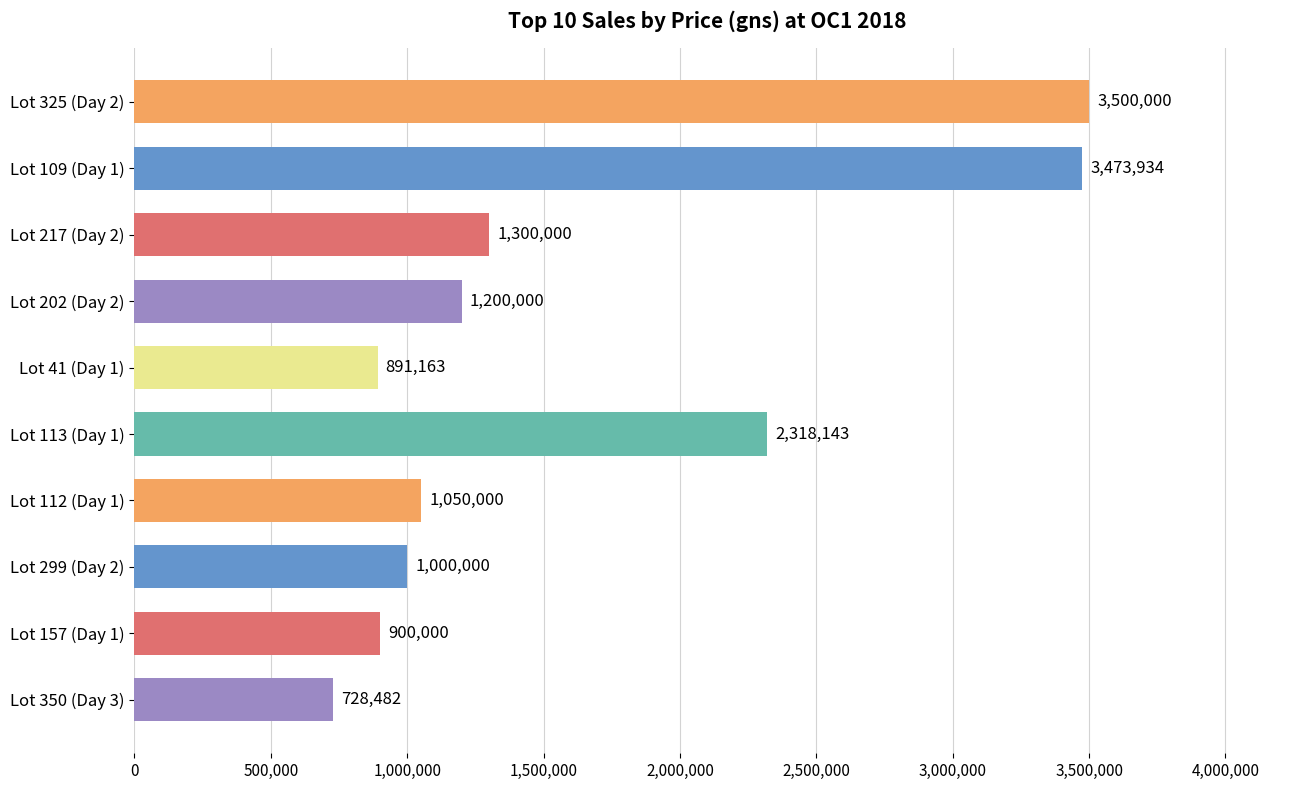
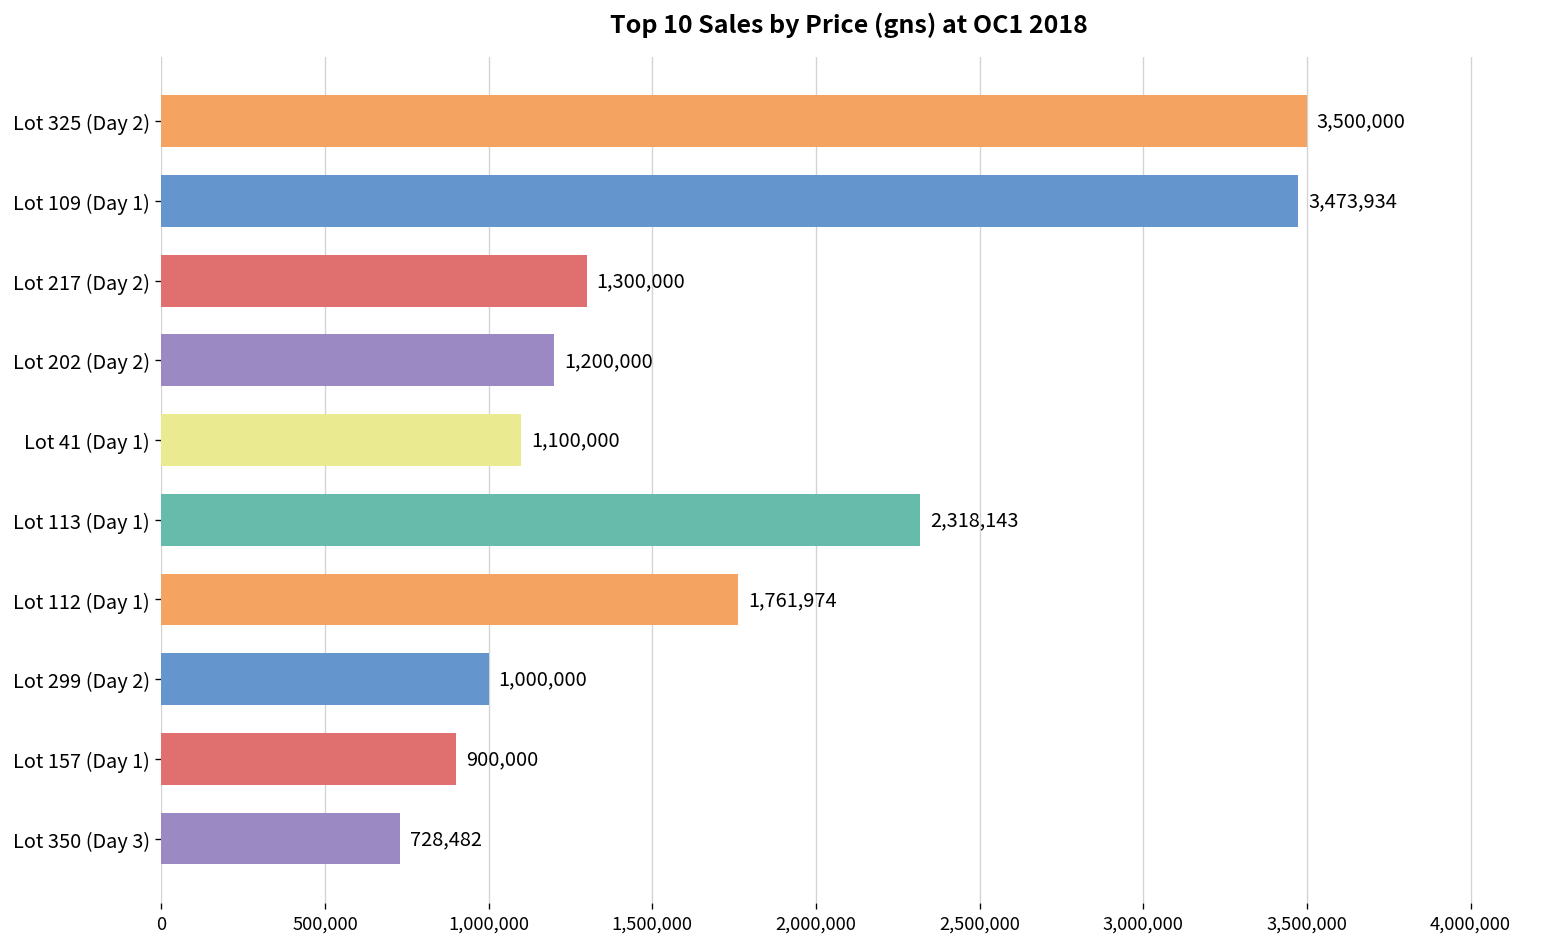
  {
    "Lot 325 (Day 2)": "3,500,000",
    "Lot 109 (Day 1)": "3,473,934",
    "Lot 217 (Day 2)": "1,300,000",
    "Lot 202 (Day 2)": "1,200,000",
-   "Lot 41 (Day 1)": "891,163",
+   "Lot 41 (Day 1)": "1,100,000",
    "Lot 113 (Day 1)": "2,318,143",
-   "Lot 112 (Day 1)": "1,050,000",
+   "Lot 112 (Day 1)": "1,761,974",
    "Lot 299 (Day 2)": "1,000,000",
    "Lot 157 (Day 1)": "900,000",
    "Lot 350 (Day 3)": "728,482"
  }
